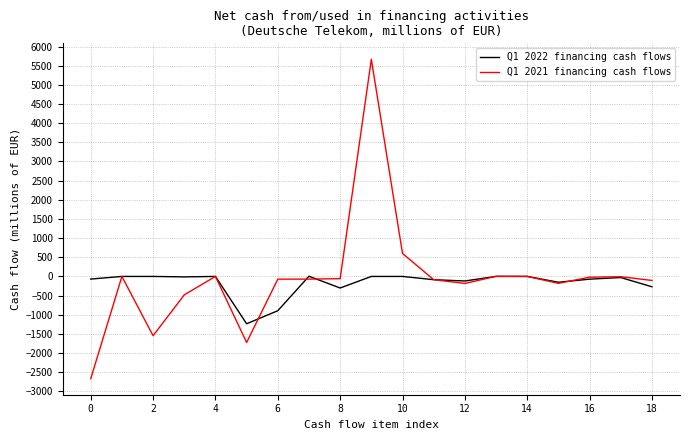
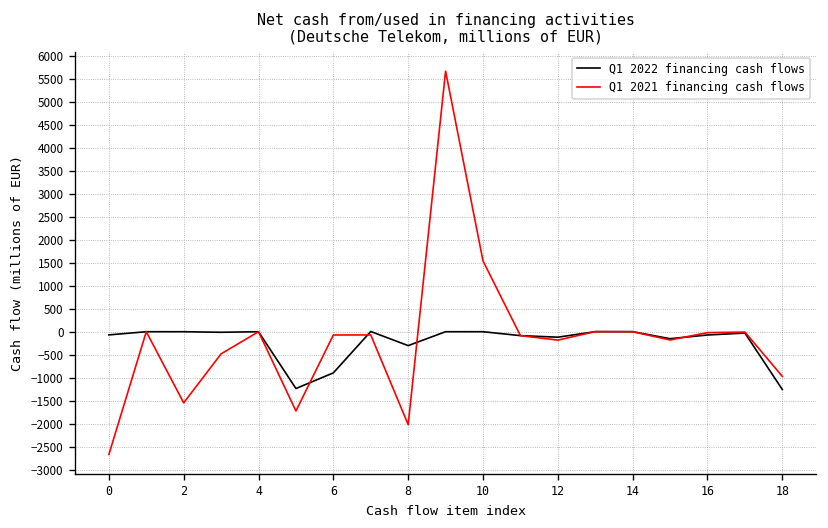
  {
    "Q1 2022 financing cash flows": {
      "0": -100,
      "2": 0,
      "6": -900,
      "8": -300,
      "10": 0,
-     "18": -300
+     "18": -1300
    },
    "Q1 2021 financing cash flows": {
      "0": -2700,
      "2": -1500,
      "6": -100,
-     "8": -100,
-     "10": 600,
-     "18": -100
+     "8": -2000,
+     "10": 1500,
+     "18": -1000
    }
  }
